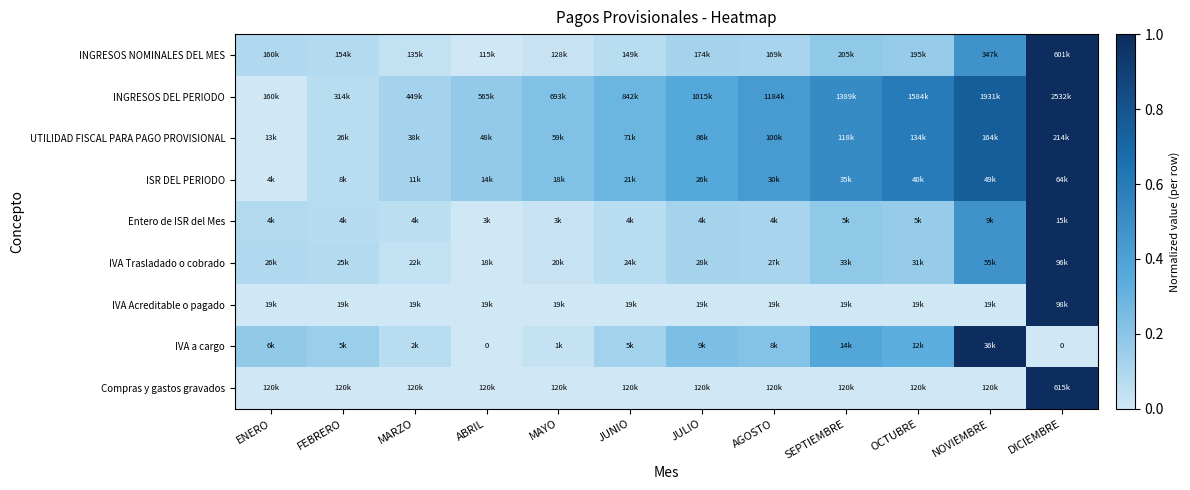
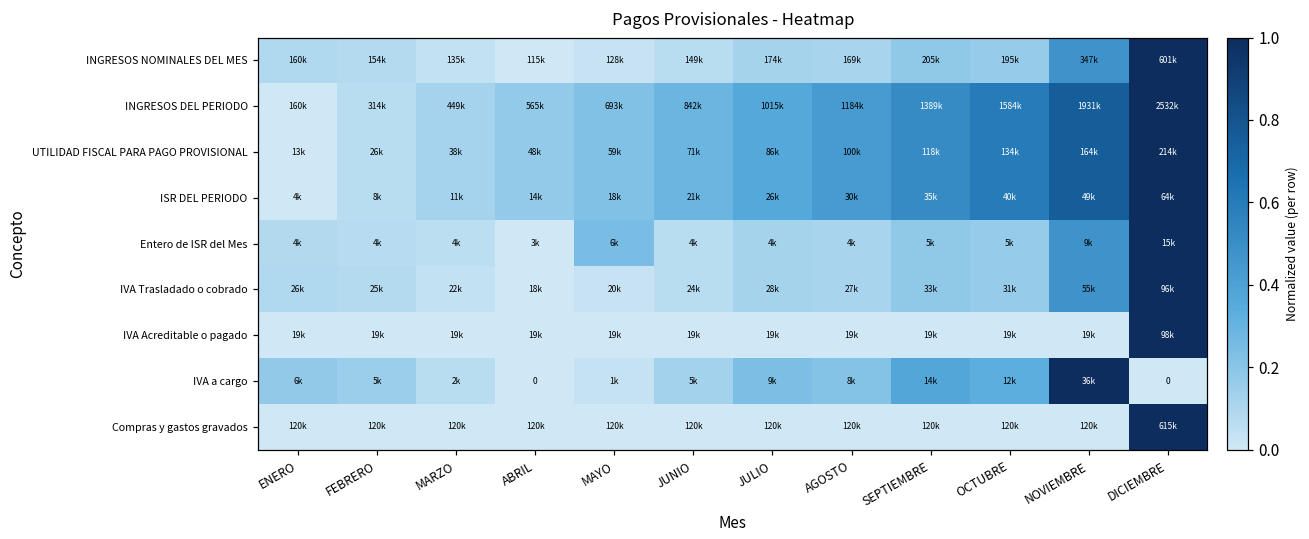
  {
    "INGRESOS NOMINALES DEL MES": {
      "ENERO": "160k",
      "FEBRERO": "154k",
      "MARZO": "135k",
      "ABRIL": "115k",
      "MAYO": "128k",
      "JUNIO": "149k",
      "JULIO": "174k",
      "AGOSTO": "169k",
      "SEPTIEMBRE": "205k",
      "OCTUBRE": "195k",
      "NOVIEMBRE": "347k",
      "DICIEMBRE": "601k"
    },
    "INGRESOS DEL PERIODO": {
      "ENERO": "160k",
      "FEBRERO": "314k",
      "MARZO": "449k",
      "ABRIL": "565k",
      "MAYO": "693k",
      "JUNIO": "842k",
      "JULIO": "1015k",
      "AGOSTO": "1184k",
      "SEPTIEMBRE": "1389k",
      "OCTUBRE": "1584k",
      "NOVIEMBRE": "1931k",
      "DICIEMBRE": "2532k"
    },
    "UTILIDAD FISCAL PARA PAGO PROVISIONAL": {
      "ENERO": "13k",
      "FEBRERO": "26k",
      "MARZO": "38k",
      "ABRIL": "48k",
      "MAYO": "59k",
      "JUNIO": "71k",
      "JULIO": "86k",
      "AGOSTO": "100k",
      "SEPTIEMBRE": "118k",
      "OCTUBRE": "134k",
      "NOVIEMBRE": "164k",
      "DICIEMBRE": "214k"
    },
    "ISR DEL PERIODO": {
      "ENERO": "4k",
      "FEBRERO": "8k",
      "MARZO": "11k",
      "ABRIL": "14k",
      "MAYO": "18k",
      "JUNIO": "21k",
      "JULIO": "26k",
      "AGOSTO": "30k",
      "SEPTIEMBRE": "35k",
      "OCTUBRE": "40k",
      "NOVIEMBRE": "49k",
      "DICIEMBRE": "64k"
    },
    "Entero de ISR del Mes": {
      "ENERO": "4k",
      "FEBRERO": "4k",
      "MARZO": "4k",
      "ABRIL": "3k",
-     "MAYO": "3k",
+     "MAYO": "6k",
      "JUNIO": "4k",
      "JULIO": "4k",
      "AGOSTO": "4k",
      "SEPTIEMBRE": "5k",
      "OCTUBRE": "5k",
      "NOVIEMBRE": "9k",
      "DICIEMBRE": "15k"
    },
    "IVA Trasladado o cobrado": {
      "ENERO": "26k",
      "FEBRERO": "25k",
      "MARZO": "22k",
      "ABRIL": "18k",
      "MAYO": "20k",
      "JUNIO": "24k",
      "JULIO": "28k",
      "AGOSTO": "27k",
      "SEPTIEMBRE": "33k",
      "OCTUBRE": "31k",
      "NOVIEMBRE": "55k",
      "DICIEMBRE": "96k"
    },
    "IVA Acreditable o pagado": {
      "ENERO": "19k",
      "FEBRERO": "19k",
      "MARZO": "19k",
      "ABRIL": "19k",
      "MAYO": "19k",
      "JUNIO": "19k",
      "JULIO": "19k",
      "AGOSTO": "19k",
      "SEPTIEMBRE": "19k",
      "OCTUBRE": "19k",
      "NOVIEMBRE": "19k",
      "DICIEMBRE": "98k"
    },
    "IVA a cargo": {
      "ENERO": "6k",
      "FEBRERO": "5k",
      "MARZO": "2k",
      "ABRIL": "0",
      "MAYO": "1k",
      "JUNIO": "5k",
      "JULIO": "9k",
      "AGOSTO": "8k",
      "SEPTIEMBRE": "14k",
      "OCTUBRE": "12k",
      "NOVIEMBRE": "36k",
      "DICIEMBRE": "0"
    },
    "Compras y gastos gravados": {
      "ENERO": "120k",
      "FEBRERO": "120k",
      "MARZO": "120k",
      "ABRIL": "120k",
      "MAYO": "120k",
      "JUNIO": "120k",
      "JULIO": "120k",
      "AGOSTO": "120k",
      "SEPTIEMBRE": "120k",
      "OCTUBRE": "120k",
      "NOVIEMBRE": "120k",
      "DICIEMBRE": "615k"
    }
  }
